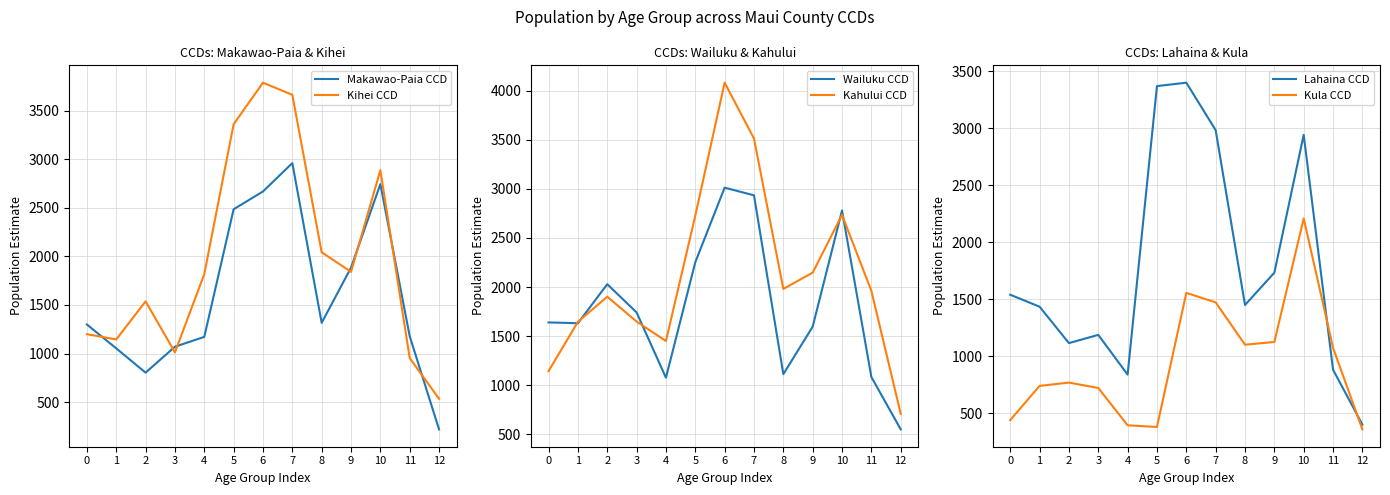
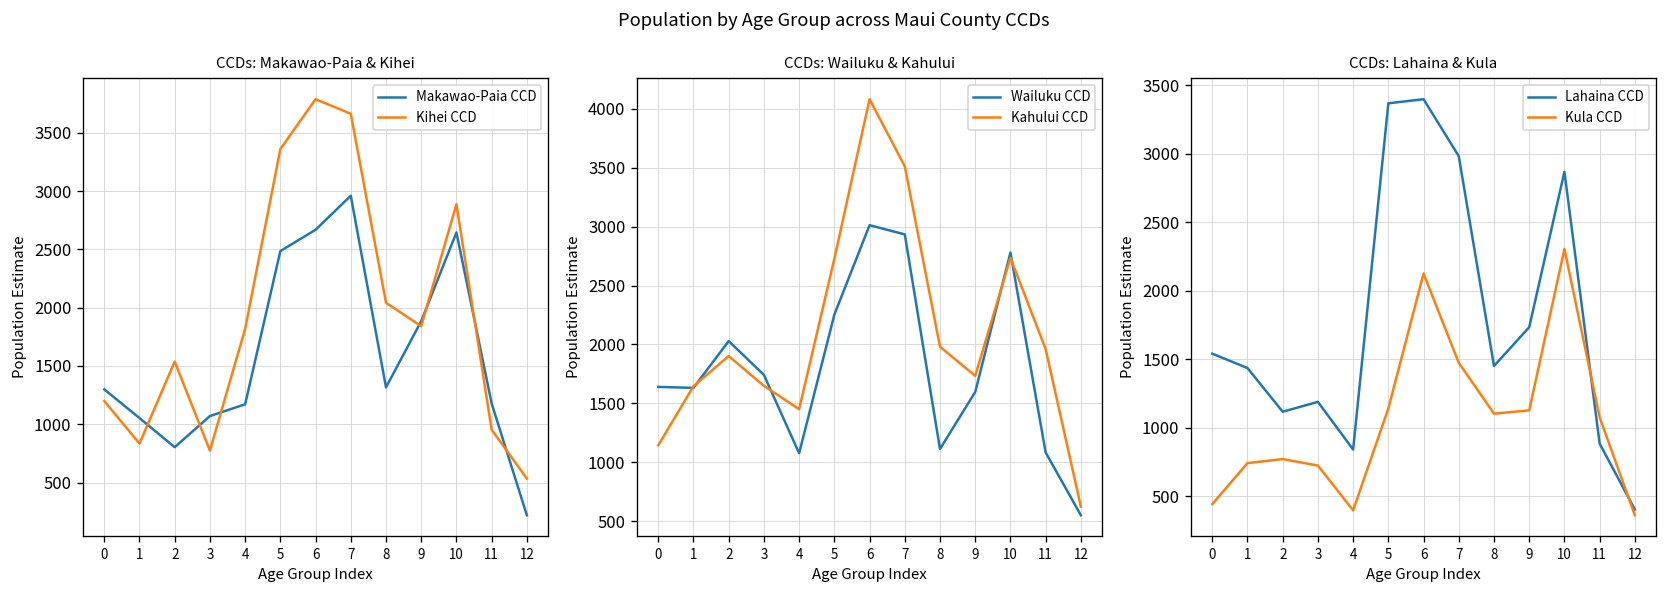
  {
    "CCDs: Makawao-Paia & Kihei": {
      "Makawao-Paia CCD": {
        "0": 1300,
        "1": 1100,
        "2": 800,
        "3": 1100,
        "4": 1200,
        "5": 2500,
        "6": 2700,
        "7": 3000,
        "8": 1300,
        "9": 1900,
-       "10": 2700,
+       "10": 2600,
        "11": 1200,
        "12": 200
      },
      "Kihei CCD": {
        "0": 1200,
-       "1": 1100,
+       "1": 800,
        "2": 1500,
-       "3": 1000,
+       "3": 800,
        "4": 1800,
        "5": 3400,
        "6": 3800,
        "7": 3700,
        "8": 2000,
        "9": 1800,
        "10": 2900,
        "11": 1000,
        "12": 500
      }
    },
    "CCDs: Wailuku & Kahului": {
      "Wailuku CCD": {
        "0": 1600,
        "2": 2000,
        "3": 1700,
        "4": 1100,
        "5": 2300,
        "6": 3000,
        "7": 2900,
        "8": 1100,
        "9": 1600,
        "10": 2800,
        "11": 1100,
        "12": 600
      },
      "Kahului CCD": {
        "0": 1100,
        "2": 1900,
        "3": 1600,
        "4": 1500,
        "5": 2700,
        "6": 4100,
        "7": 3500,
        "8": 2000,
-       "9": 2100,
+       "9": 1700,
        "10": 2700,
        "11": 2000,
-       "12": 700
+       "12": 600
      }
    },
    "CCDs: Lahaina & Kula": {
      "Lahaina CCD": {
        "0": 1540,
        "1": 1440,
        "2": 1120,
        "3": 1190,
        "4": 840,
        "5": 3370,
        "6": 3400,
        "7": 2980,
        "8": 1450,
        "9": 1730,
-       "10": 2940,
+       "10": 2870,
        "11": 880,
        "12": 400
      },
      "Kula CCD": {
        "0": 440,
        "1": 740,
        "2": 770,
        "3": 720,
        "4": 400,
-       "5": 380,
-       "6": 1560,
+       "5": 1140,
+       "6": 2130,
        "7": 1470,
        "8": 1100,
        "9": 1130,
-       "10": 2210,
+       "10": 2300,
        "11": 1080,
        "12": 360
      }
    }
  }
